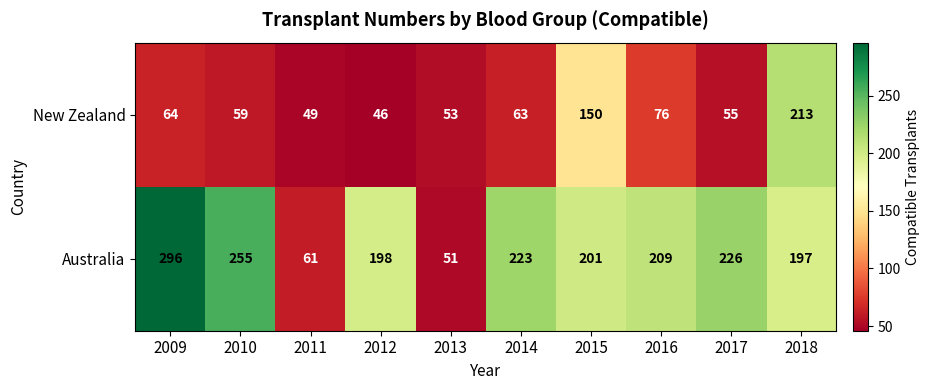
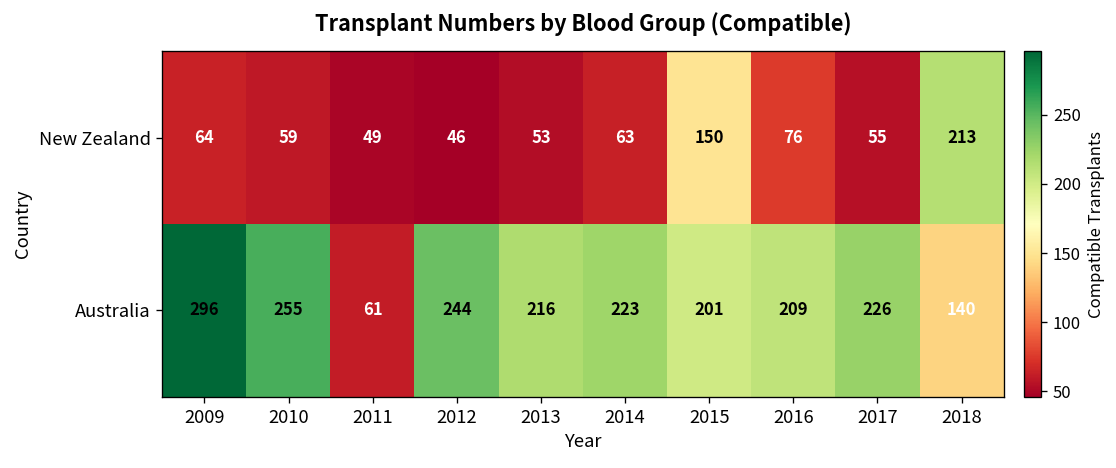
  {
    "New Zealand": {
      "2009": 64,
      "2010": 59,
      "2011": 49,
      "2012": 46,
      "2013": 53,
      "2014": 63,
      "2015": 150,
      "2016": 76,
      "2017": 55,
      "2018": 213
    },
    "Australia": {
      "2009": 296,
      "2010": 255,
      "2011": 61,
-     "2012": 198,
-     "2013": 51,
+     "2012": 244,
+     "2013": 216,
      "2014": 223,
      "2015": 201,
      "2016": 209,
      "2017": 226,
-     "2018": 197
+     "2018": 140
    }
  }
